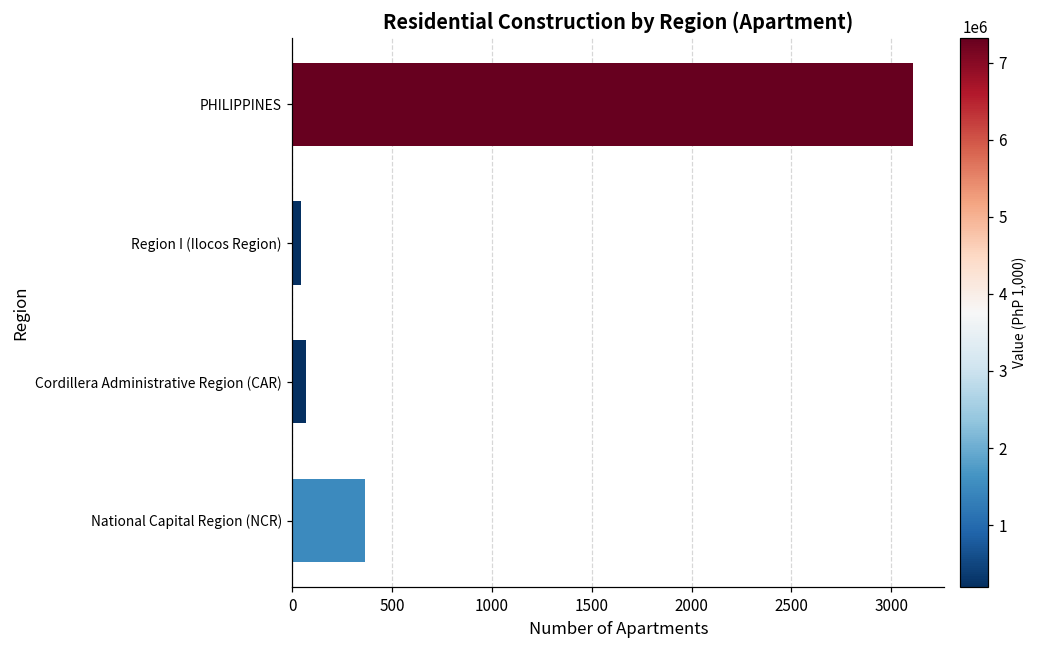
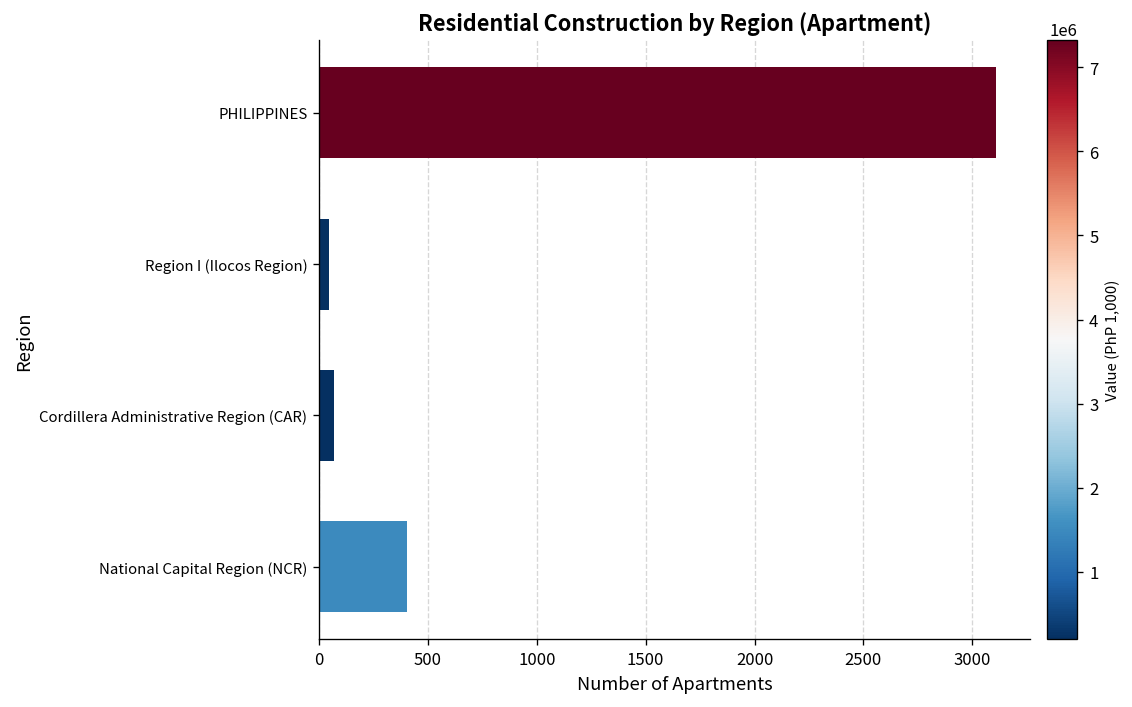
  {
    "PHILIPPINES": 3110,
    "Region I (Ilocos Region)": 50,
    "Cordillera Administrative Region (CAR)": 70,
-   "National Capital Region (NCR)": 360
+   "National Capital Region (NCR)": 410
  }
